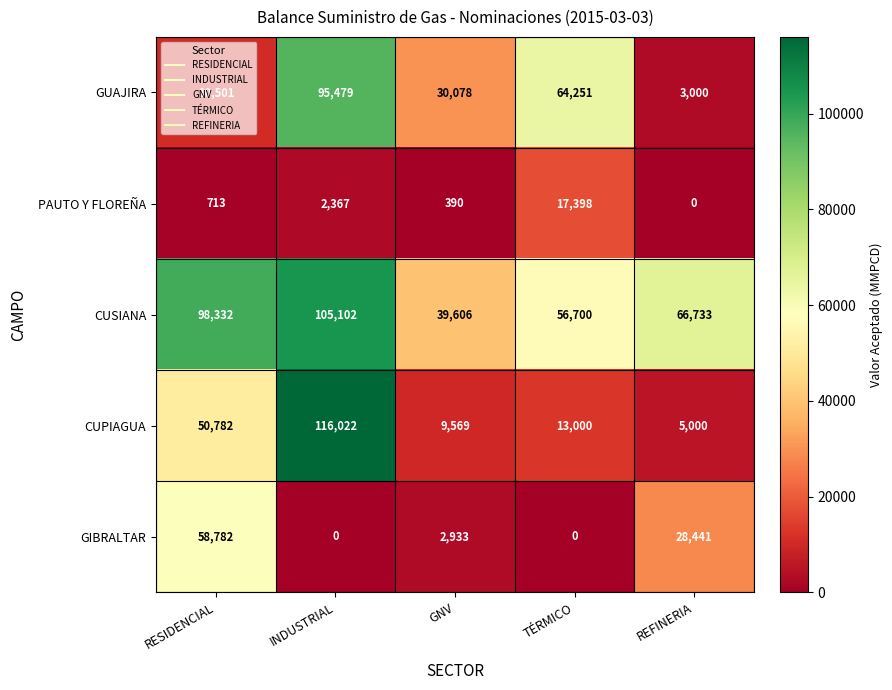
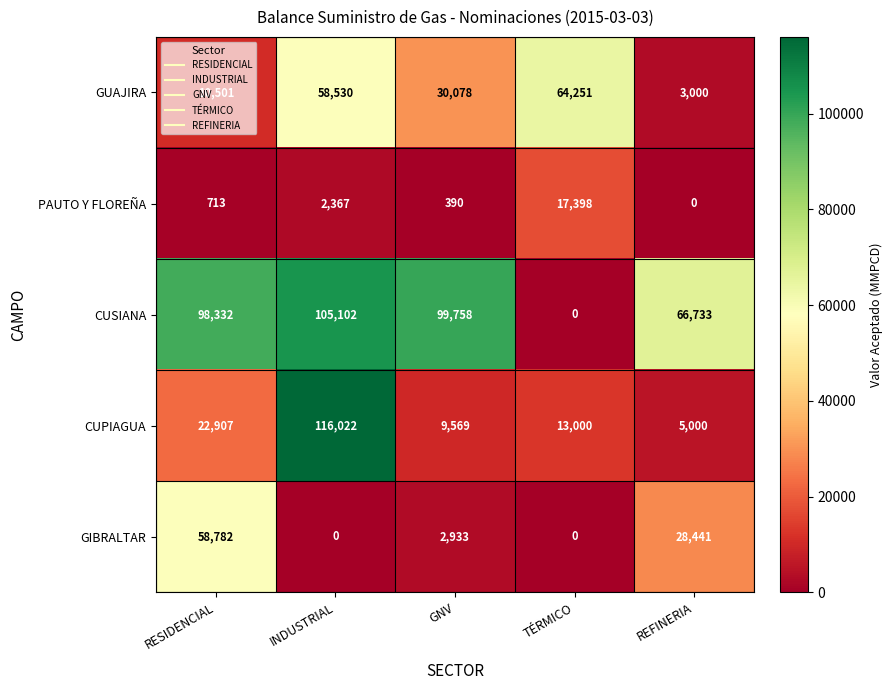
  {
    "GUAJIRA": {
-     "INDUSTRIAL": "95,479",
+     "INDUSTRIAL": "58,530",
      "GNV": "30,078",
      "TÉRMICO": "64,251",
      "REFINERIA": "3,000"
    },
    "PAUTO Y FLOREÑA": {
      "RESIDENCIAL": "713",
      "INDUSTRIAL": "2,367",
      "GNV": "390",
      "TÉRMICO": "17,398",
      "REFINERIA": "0"
    },
    "CUSIANA": {
      "RESIDENCIAL": "98,332",
      "INDUSTRIAL": "105,102",
-     "GNV": "39,606",
-     "TÉRMICO": "56,700",
+     "GNV": "99,758",
+     "TÉRMICO": "0",
      "REFINERIA": "66,733"
    },
    "CUPIAGUA": {
-     "RESIDENCIAL": "50,782",
+     "RESIDENCIAL": "22,907",
      "INDUSTRIAL": "116,022",
      "GNV": "9,569",
      "TÉRMICO": "13,000",
      "REFINERIA": "5,000"
    },
    "GIBRALTAR": {
      "RESIDENCIAL": "58,782",
      "INDUSTRIAL": "0",
      "GNV": "2,933",
      "TÉRMICO": "0",
      "REFINERIA": "28,441"
    }
  }
